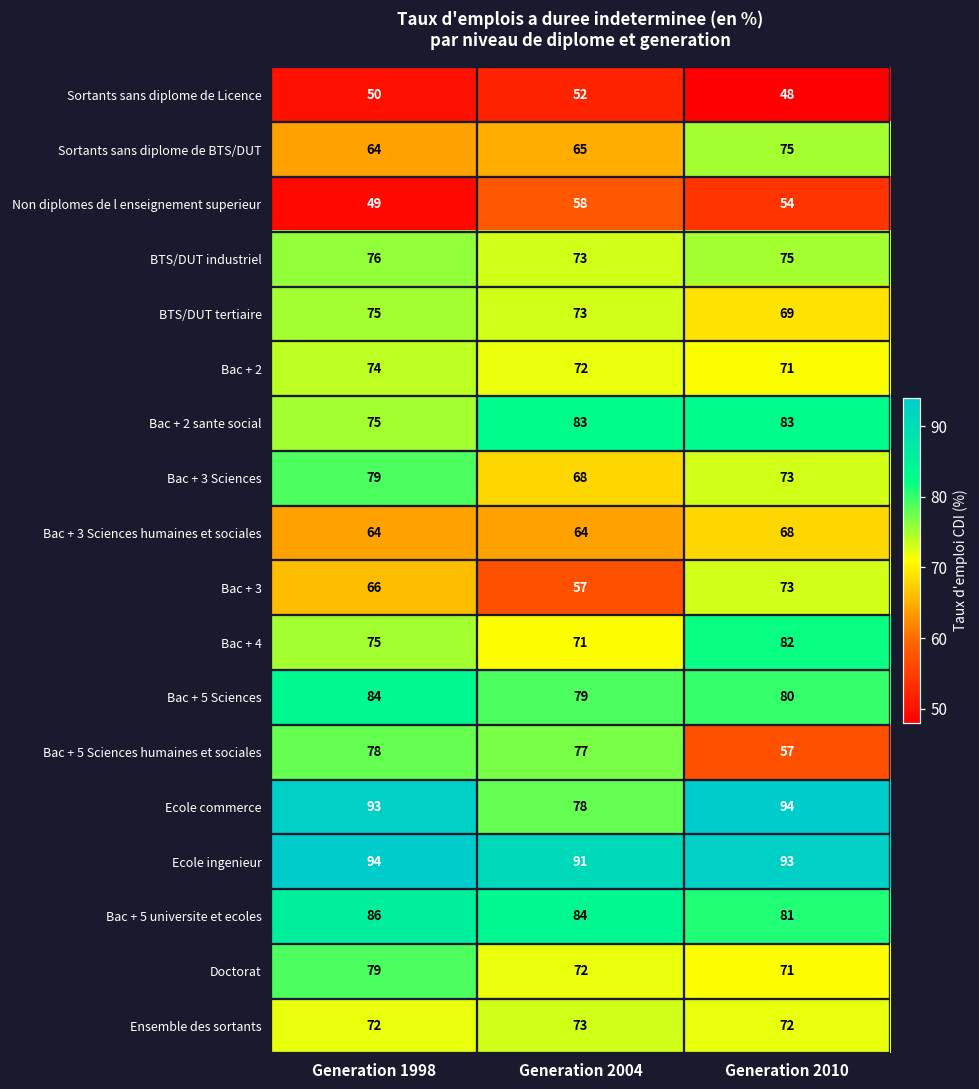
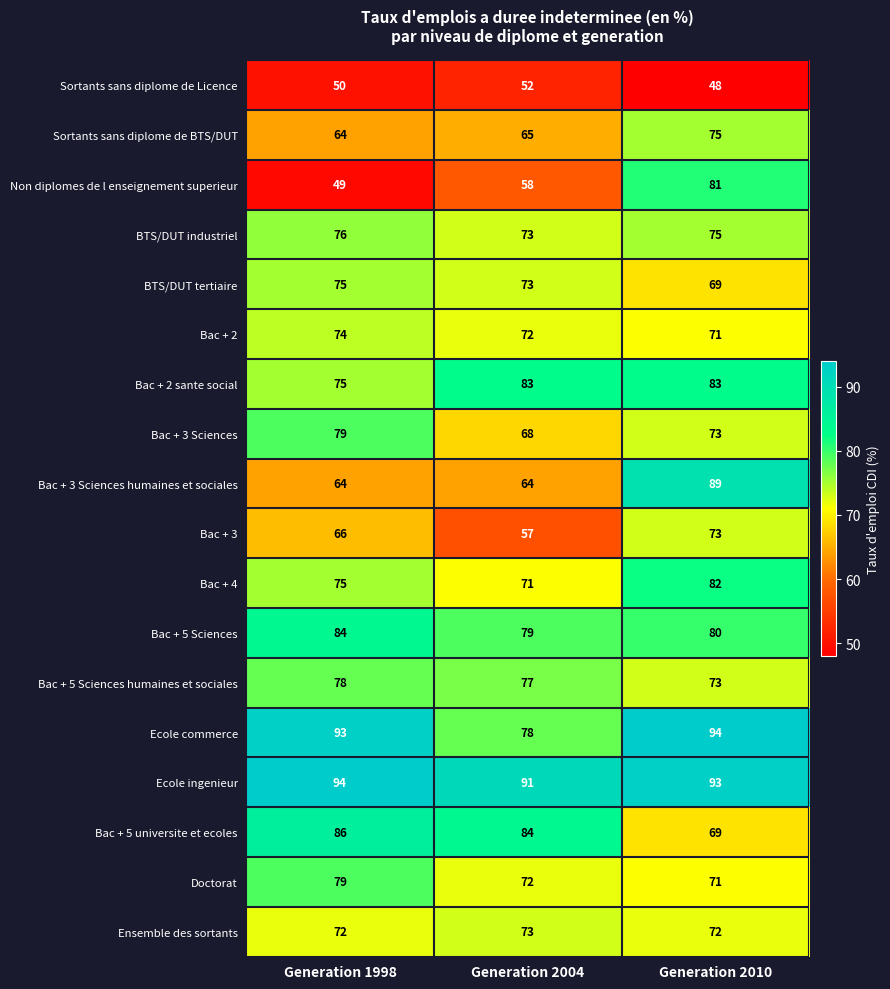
  {
    "Sortants sans diplome de Licence": {
      "Generation 1998": 50,
      "Generation 2004": 52,
      "Generation 2010": 48
    },
    "Sortants sans diplome de BTS/DUT": {
      "Generation 1998": 64,
      "Generation 2004": 65,
      "Generation 2010": 75
    },
    "Non diplomes de l enseignement superieur": {
      "Generation 1998": 49,
      "Generation 2004": 58,
-     "Generation 2010": 54
+     "Generation 2010": 81
    },
    "BTS/DUT industriel": {
      "Generation 1998": 76,
      "Generation 2004": 73,
      "Generation 2010": 75
    },
    "BTS/DUT tertiaire": {
      "Generation 1998": 75,
      "Generation 2004": 73,
      "Generation 2010": 69
    },
    "Bac + 2": {
      "Generation 1998": 74,
      "Generation 2004": 72,
      "Generation 2010": 71
    },
    "Bac + 2 sante social": {
      "Generation 1998": 75,
      "Generation 2004": 83,
      "Generation 2010": 83
    },
    "Bac + 3 Sciences": {
      "Generation 1998": 79,
      "Generation 2004": 68,
      "Generation 2010": 73
    },
    "Bac + 3 Sciences humaines et sociales": {
      "Generation 1998": 64,
      "Generation 2004": 64,
-     "Generation 2010": 68
+     "Generation 2010": 89
    },
    "Bac + 3": {
      "Generation 1998": 66,
      "Generation 2004": 57,
      "Generation 2010": 73
    },
    "Bac + 4": {
      "Generation 1998": 75,
      "Generation 2004": 71,
      "Generation 2010": 82
    },
    "Bac + 5 Sciences": {
      "Generation 1998": 84,
      "Generation 2004": 79,
      "Generation 2010": 80
    },
    "Bac + 5 Sciences humaines et sociales": {
      "Generation 1998": 78,
      "Generation 2004": 77,
-     "Generation 2010": 57
+     "Generation 2010": 73
    },
    "Ecole commerce": {
      "Generation 1998": 93,
      "Generation 2004": 78,
      "Generation 2010": 94
    },
    "Ecole ingenieur": {
      "Generation 1998": 94,
      "Generation 2004": 91,
      "Generation 2010": 93
    },
    "Bac + 5 universite et ecoles": {
      "Generation 1998": 86,
      "Generation 2004": 84,
-     "Generation 2010": 81
+     "Generation 2010": 69
    },
    "Doctorat": {
      "Generation 1998": 79,
      "Generation 2004": 72,
      "Generation 2010": 71
    },
    "Ensemble des sortants": {
      "Generation 1998": 72,
      "Generation 2004": 73,
      "Generation 2010": 72
    }
  }
